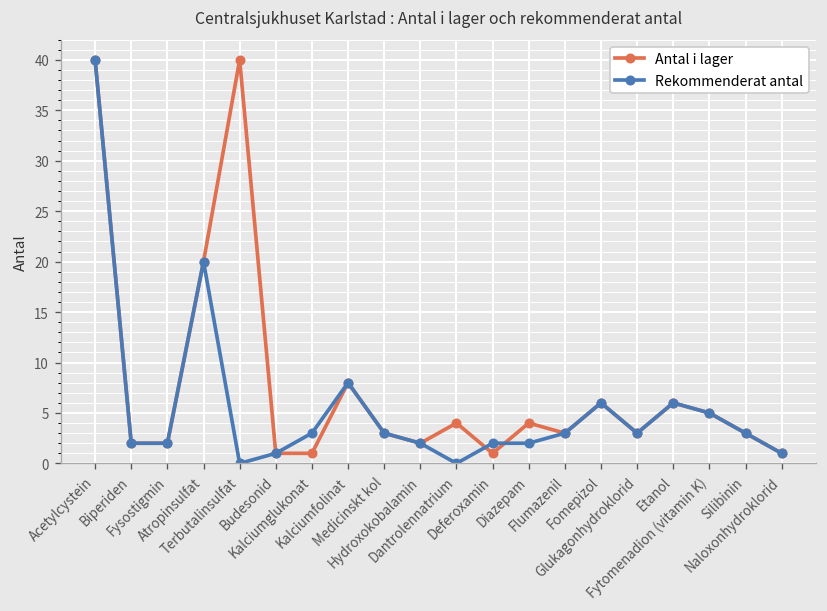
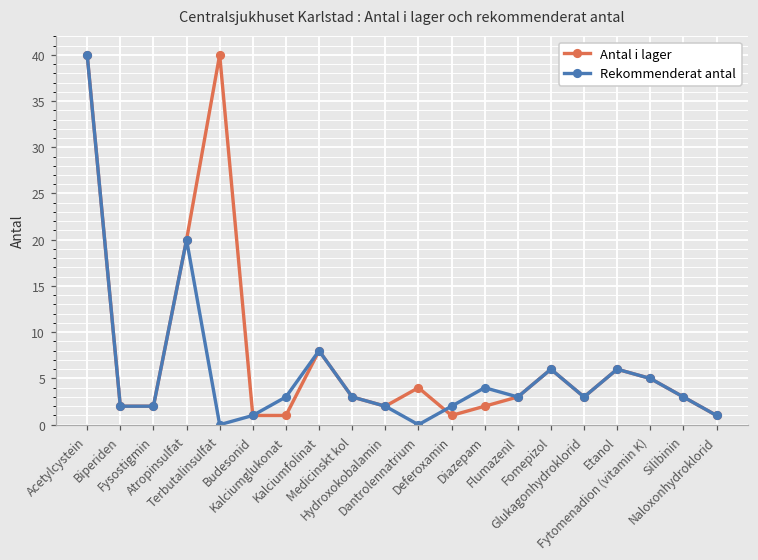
  {
    "Antal i lager": {
      "Terbutalinsulfat": 40,
      "Kalciumglukonat": 1,
      "Dantrolennatrium": 4,
      "Deferoxamin": 1,
-     "Diazepam": 4
+     "Diazepam": 2
    },
    "Rekommenderat antal": {
      "Terbutalinsulfat": 0,
      "Kalciumglukonat": 3,
      "Dantrolennatrium": 0,
      "Deferoxamin": 2,
-     "Diazepam": 2
+     "Diazepam": 4
    }
  }
